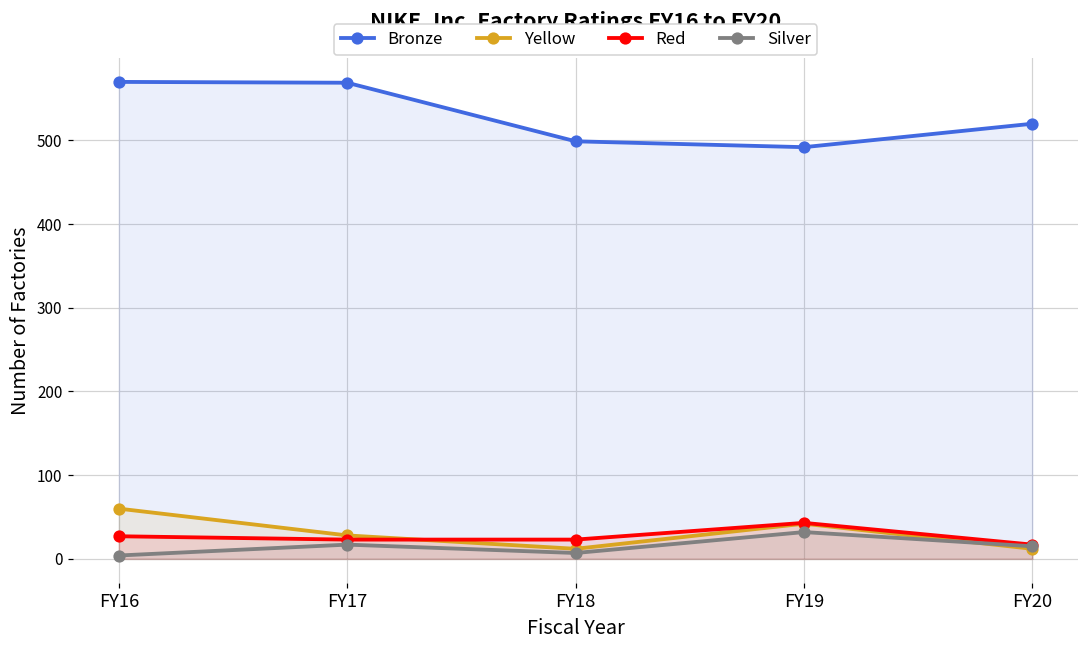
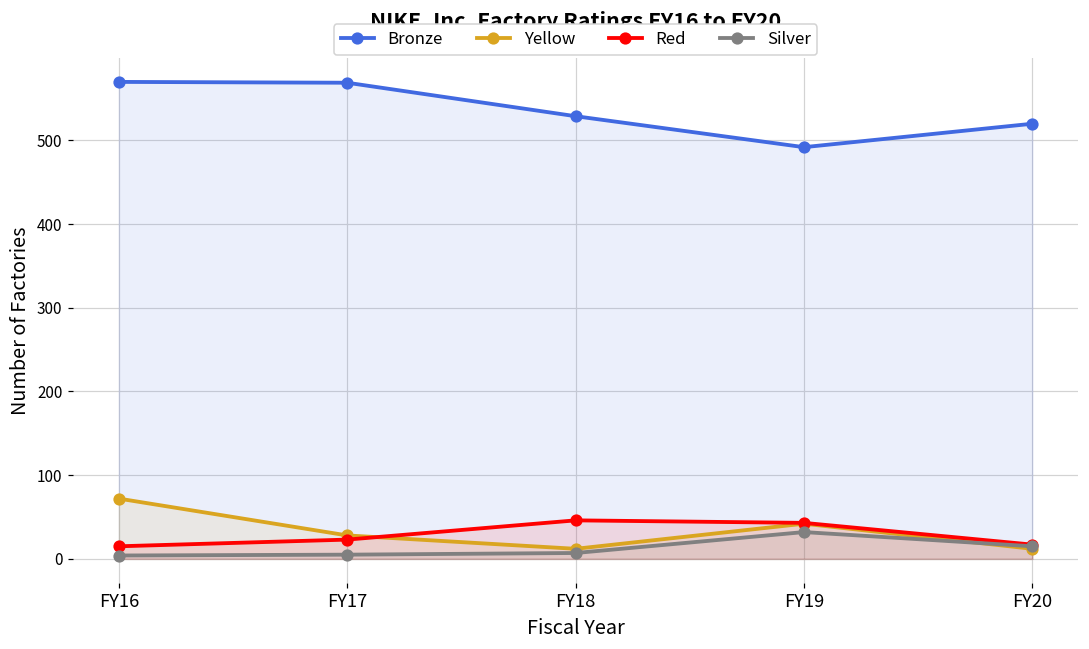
  {
    "Bronze": {
      "FY16": 570,
      "FY17": 570,
-     "FY18": 500,
+     "FY18": 530,
      "FY19": 490,
      "FY20": 520
    },
    "Yellow": {
-     "FY16": 60,
+     "FY16": 70,
      "FY17": 30,
      "FY18": 10
    },
    "Red": {
-     "FY16": 30,
+     "FY16": 20,
      "FY17": 20,
-     "FY18": 20
+     "FY18": 50
    },
    "Silver": {
      "FY16": 0,
-     "FY17": 20,
+     "FY17": 10,
      "FY18": 10,
      "FY19": 30
    }
  }
